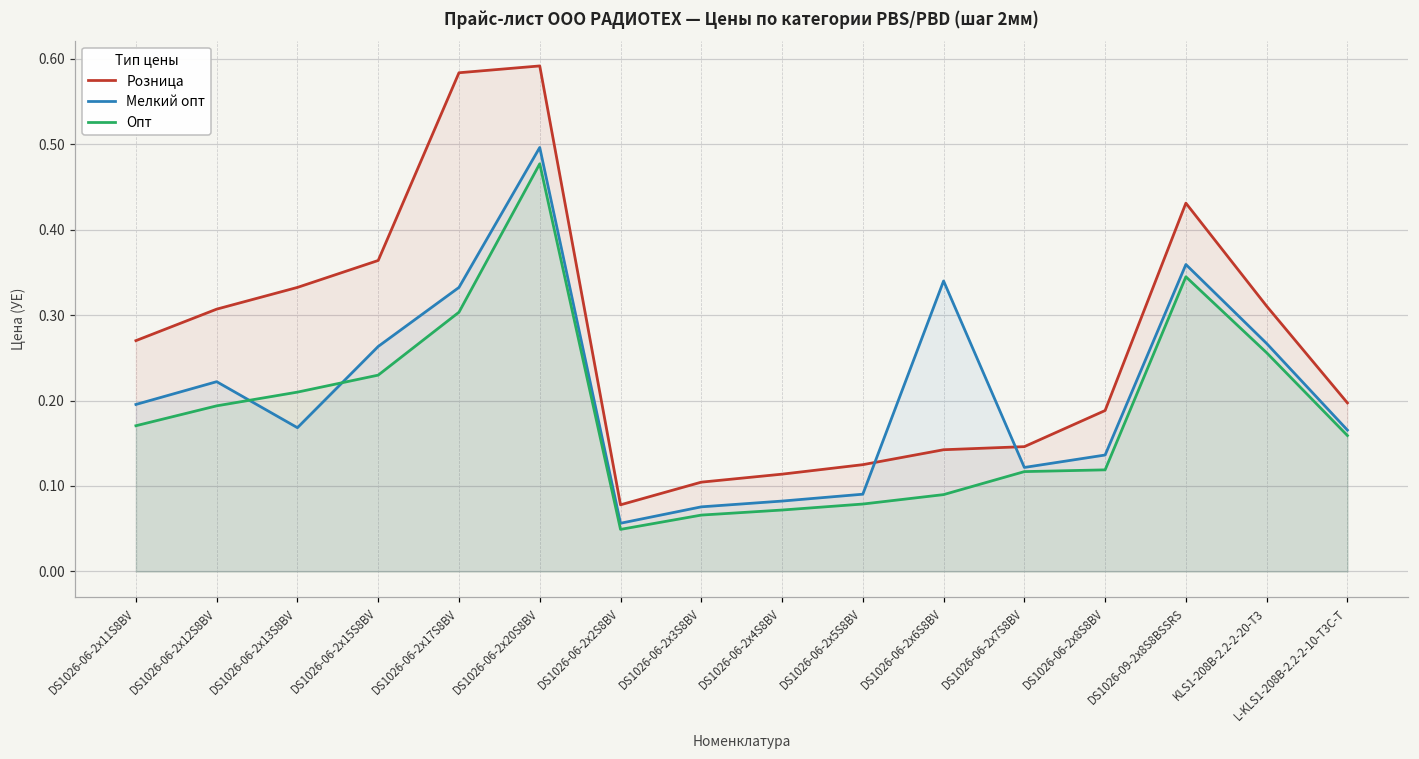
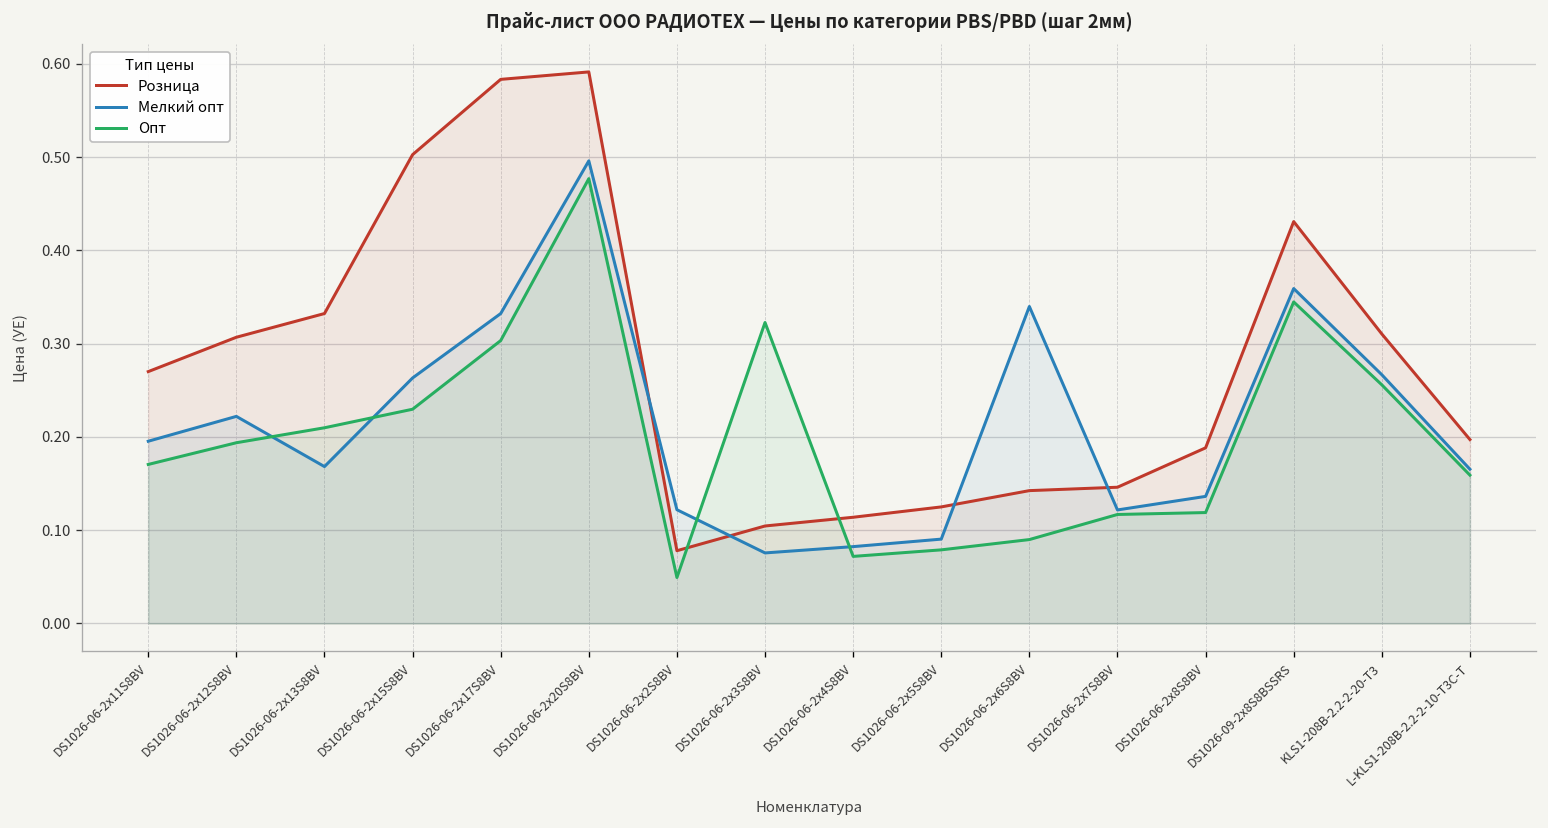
  {
    "Розница": {
      "DS1026-06-2x11S8BV": 0.27,
      "DS1026-06-2x12S8BV": 0.31,
      "DS1026-06-2x13S8BV": 0.33,
-     "DS1026-06-2x15S8BV": 0.36,
+     "DS1026-06-2x15S8BV": 0.50,
      "DS1026-06-2x17S8BV": 0.58,
      "DS1026-06-2x20S8BV": 0.59,
      "DS1026-06-2x2S8BV": 0.08,
      "DS1026-06-2x3S8BV": 0.10,
      "DS1026-06-2x4S8BV": 0.11,
      "DS1026-06-2x5S8BV": 0.12,
      "DS1026-06-2x6S8BV": 0.14,
      "DS1026-06-2x7S8BV": 0.15,
      "DS1026-06-2x8S8BV": 0.19,
      "DS1026-09-2x8S8BSSRS": 0.43,
      "KLS1-208B-2.2-2-20-T3": 0.31,
      "L-KLS1-208B-2.2-2-10-T3C-T": 0.20
    },
    "Мелкий опт": {
      "DS1026-06-2x11S8BV": 0.20,
      "DS1026-06-2x12S8BV": 0.22,
      "DS1026-06-2x13S8BV": 0.17,
      "DS1026-06-2x15S8BV": 0.26,
      "DS1026-06-2x17S8BV": 0.33,
      "DS1026-06-2x20S8BV": 0.50,
-     "DS1026-06-2x2S8BV": 0.06,
+     "DS1026-06-2x2S8BV": 0.12,
      "DS1026-06-2x3S8BV": 0.08,
      "DS1026-06-2x4S8BV": 0.08,
      "DS1026-06-2x5S8BV": 0.09,
      "DS1026-06-2x6S8BV": 0.34,
      "DS1026-06-2x7S8BV": 0.12,
      "DS1026-06-2x8S8BV": 0.14,
      "DS1026-09-2x8S8BSSRS": 0.36,
      "KLS1-208B-2.2-2-20-T3": 0.27,
      "L-KLS1-208B-2.2-2-10-T3C-T": 0.17
    },
    "Опт": {
      "DS1026-06-2x11S8BV": 0.17,
      "DS1026-06-2x12S8BV": 0.19,
      "DS1026-06-2x13S8BV": 0.21,
      "DS1026-06-2x15S8BV": 0.23,
      "DS1026-06-2x17S8BV": 0.30,
      "DS1026-06-2x20S8BV": 0.48,
      "DS1026-06-2x2S8BV": 0.05,
-     "DS1026-06-2x3S8BV": 0.07,
+     "DS1026-06-2x3S8BV": 0.32,
      "DS1026-06-2x4S8BV": 0.07,
      "DS1026-06-2x5S8BV": 0.08,
      "DS1026-06-2x6S8BV": 0.09,
      "DS1026-06-2x7S8BV": 0.12,
      "DS1026-06-2x8S8BV": 0.12,
      "DS1026-09-2x8S8BSSRS": 0.34,
      "KLS1-208B-2.2-2-20-T3": 0.26,
      "L-KLS1-208B-2.2-2-10-T3C-T": 0.16
    }
  }
